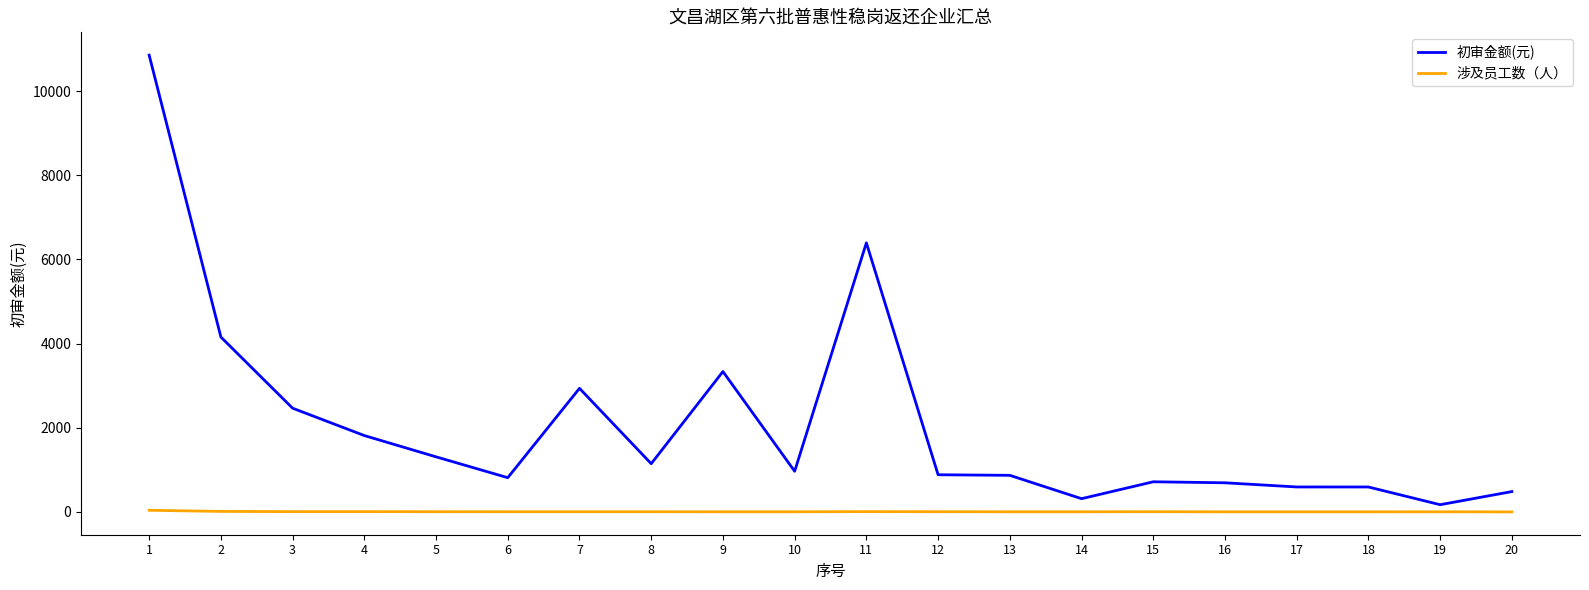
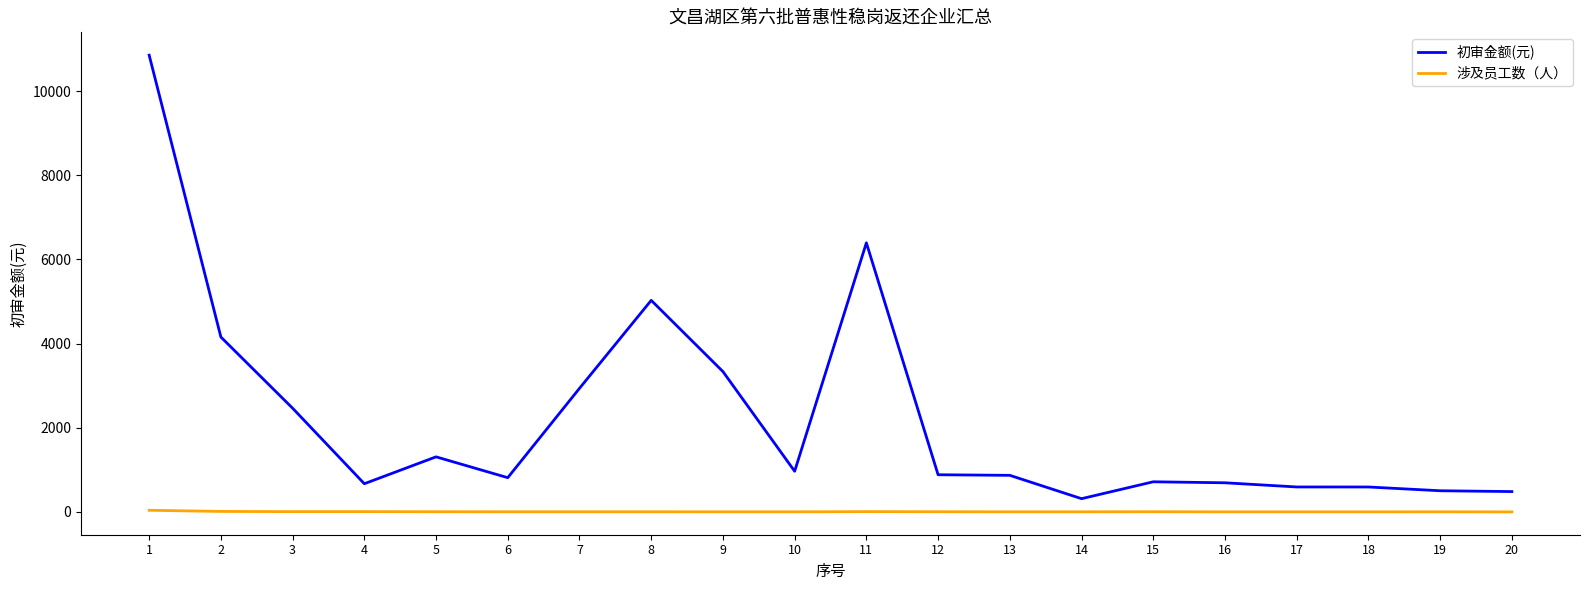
  {
    "初审金额(元)": {
      "1": 10900,
      "2": 4200,
      "3": 2500,
-     "4": 1800,
+     "4": 700,
      "5": 1300,
      "6": 800,
      "7": 2900,
-     "8": 1100,
+     "8": 5000,
      "9": 3300,
      "10": 1000,
      "11": 6400,
      "12": 900,
      "13": 900,
      "14": 300,
      "15": 700,
      "16": 700,
      "17": 600,
      "18": 600,
-     "19": 200,
+     "19": 500,
      "20": 500
    },
    "涉及员工数（人）": {
      "1": 0,
      "2": 0,
      "3": 0,
      "4": 0,
      "5": 0,
      "6": 0,
      "7": 0,
      "8": 0,
      "9": 0,
      "10": 0,
      "11": 0,
      "12": 0,
      "13": 0,
      "14": 0,
      "15": 0,
      "16": 0,
      "17": 0,
      "18": 0,
      "19": 0,
      "20": 0
    }
  }
